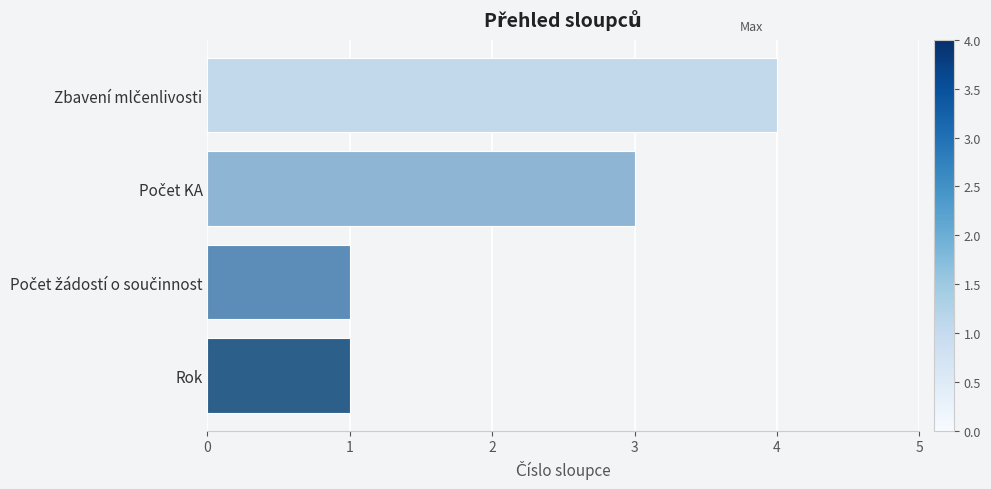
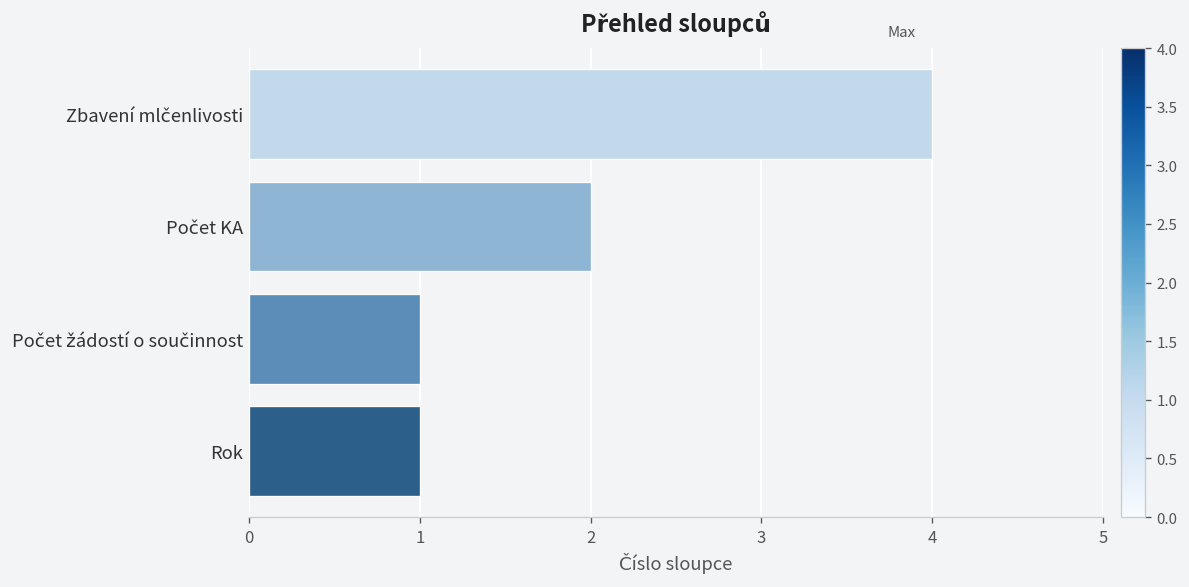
  {
    "Zbavení mlčenlivosti": 4,
-   "Počet KA": 3,
+   "Počet KA": 2,
    "Počet žádostí o součinnost": 1,
    "Rok": 1
  }
